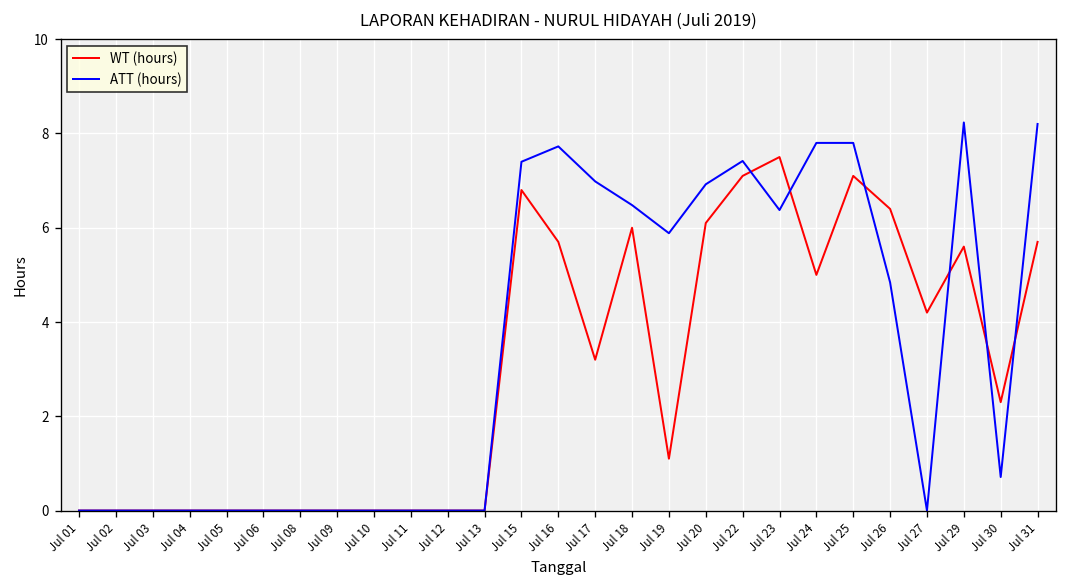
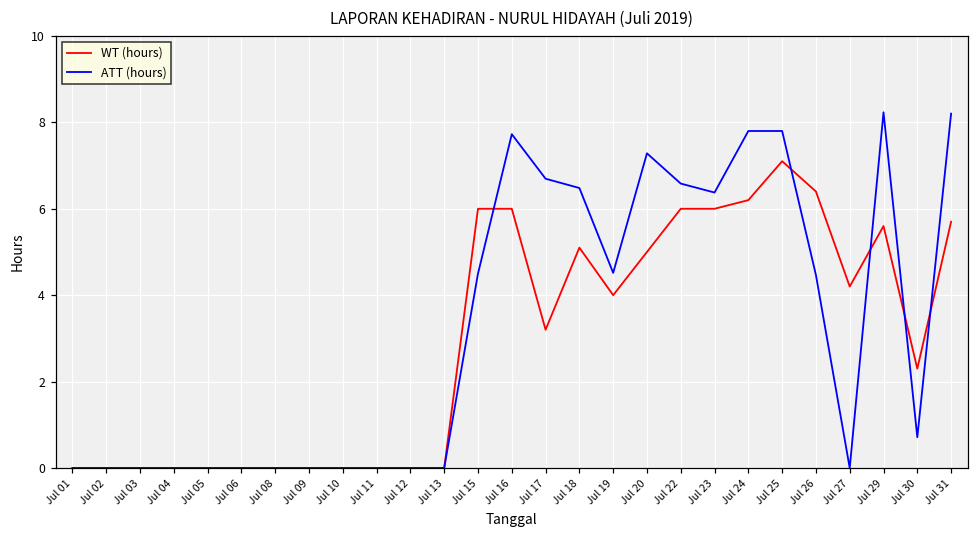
  {
    "WT (hours)": {
-     "Jul 15": 6.8,
-     "Jul 16": 5.7,
+     "Jul 15": 6.0,
+     "Jul 16": 6.0,
      "Jul 17": 3.2,
-     "Jul 18": 6.0,
-     "Jul 19": 1.1,
-     "Jul 20": 6.1,
-     "Jul 22": 7.1,
-     "Jul 23": 7.5,
-     "Jul 24": 5.0,
+     "Jul 18": 5.1,
+     "Jul 19": 4.0,
+     "Jul 20": 5.0,
+     "Jul 22": 6.0,
+     "Jul 23": 6.0,
+     "Jul 24": 6.2,
      "Jul 25": 7.1,
      "Jul 26": 6.4,
      "Jul 27": 4.2,
      "Jul 29": 5.6,
      "Jul 30": 2.3,
      "Jul 31": 5.7
    },
    "ATT (hours)": {
-     "Jul 15": 7.4,
+     "Jul 15": 4.5,
      "Jul 16": 7.7,
-     "Jul 17": 7.0,
+     "Jul 17": 6.7,
      "Jul 18": 6.5,
-     "Jul 19": 5.9,
-     "Jul 20": 6.9,
-     "Jul 22": 7.4,
+     "Jul 19": 4.5,
+     "Jul 20": 7.3,
+     "Jul 22": 6.6,
      "Jul 23": 6.4,
      "Jul 24": 7.8,
      "Jul 25": 7.8,
-     "Jul 26": 4.8,
+     "Jul 26": 4.5,
      "Jul 27": 0.0,
      "Jul 29": 8.2,
      "Jul 30": 0.7,
      "Jul 31": 8.2
    }
  }
